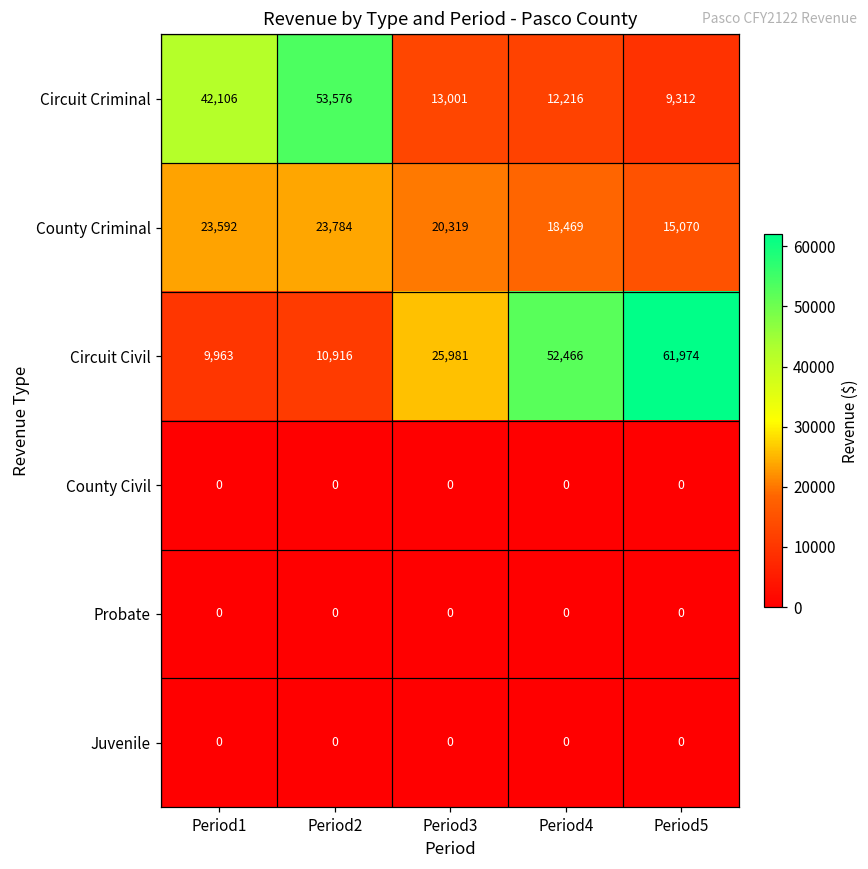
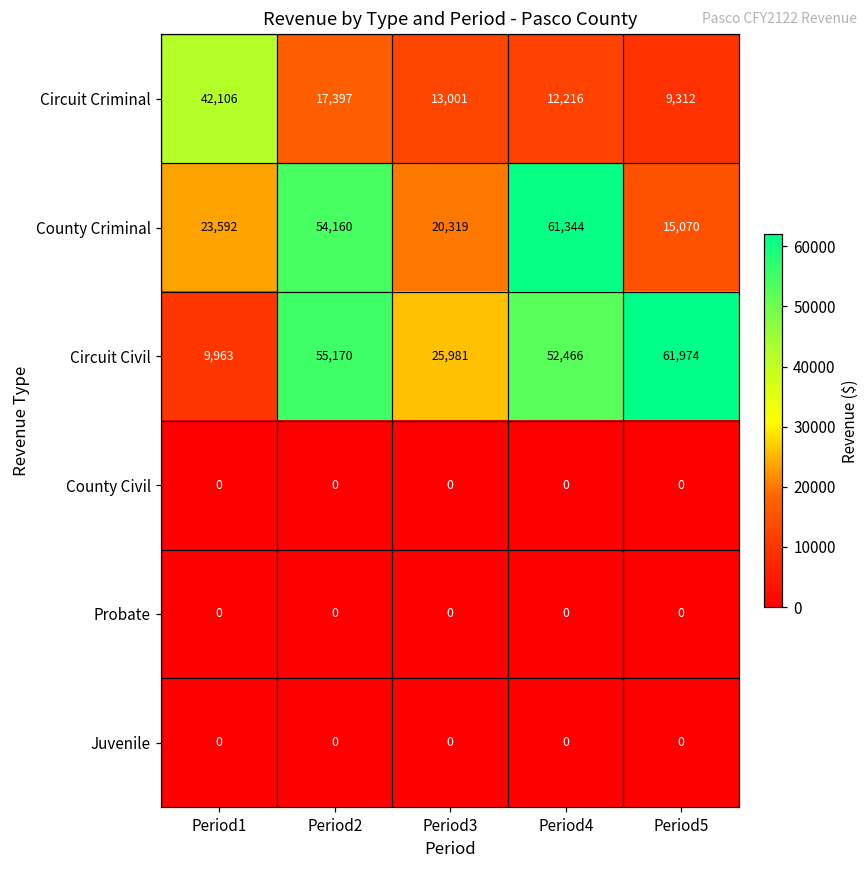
  {
    "Circuit Criminal": {
      "Period1": "42,106",
-     "Period2": "53,576",
+     "Period2": "17,397",
      "Period3": "13,001",
      "Period4": "12,216",
      "Period5": "9,312"
    },
    "County Criminal": {
      "Period1": "23,592",
-     "Period2": "23,784",
+     "Period2": "54,160",
      "Period3": "20,319",
-     "Period4": "18,469",
+     "Period4": "61,344",
      "Period5": "15,070"
    },
    "Circuit Civil": {
      "Period1": "9,963",
-     "Period2": "10,916",
+     "Period2": "55,170",
      "Period3": "25,981",
      "Period4": "52,466",
      "Period5": "61,974"
    },
    "County Civil": {
      "Period1": "0",
      "Period2": "0",
      "Period3": "0",
      "Period4": "0",
      "Period5": "0"
    },
    "Probate": {
      "Period1": "0",
      "Period2": "0",
      "Period3": "0",
      "Period4": "0",
      "Period5": "0"
    },
    "Juvenile": {
      "Period1": "0",
      "Period2": "0",
      "Period3": "0",
      "Period4": "0",
      "Period5": "0"
    }
  }
